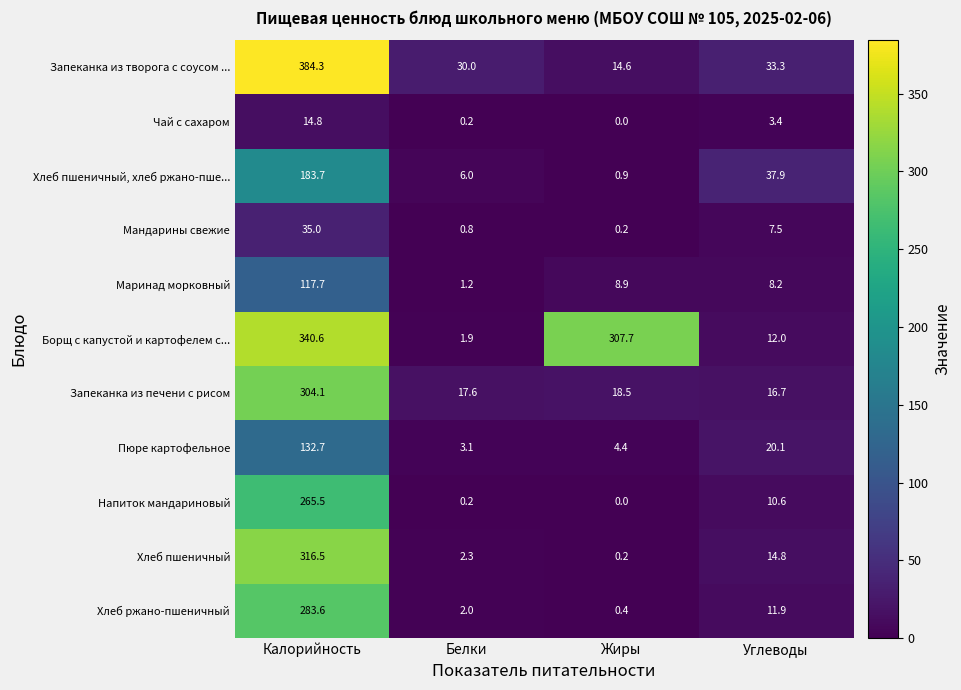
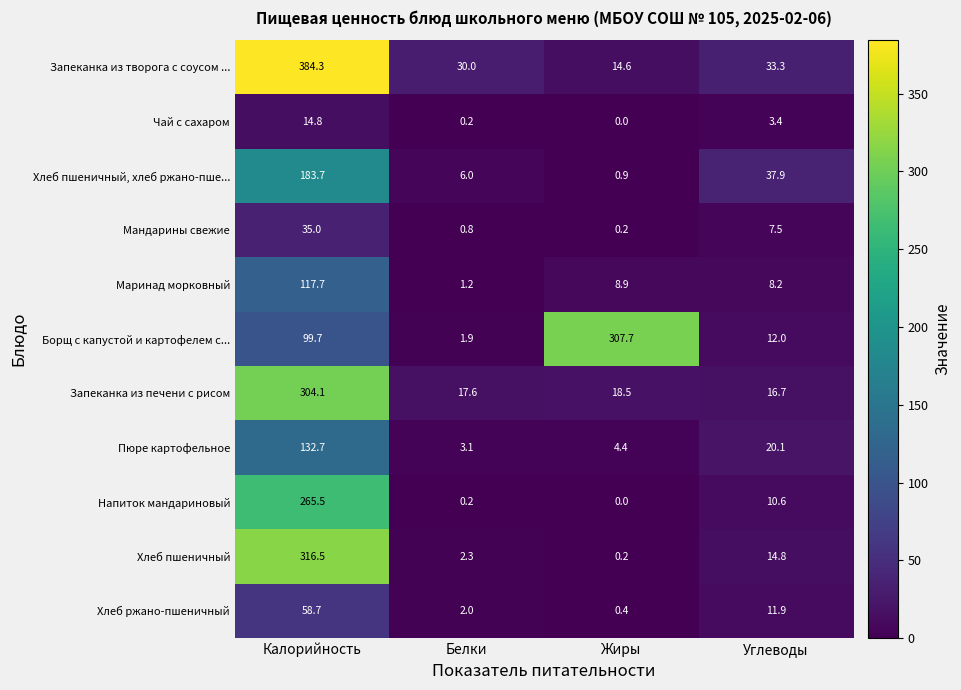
  {
    "Запеканка из творога с соусом ...": {
      "Калорийность": 384.3,
      "Белки": 30.0,
      "Жиры": 14.6,
      "Углеводы": 33.3
    },
    "Чай с сахаром": {
      "Калорийность": 14.8,
      "Белки": 0.2,
      "Жиры": 0.0,
      "Углеводы": 3.4
    },
    "Хлеб пшеничный, хлеб ржано-пше...": {
      "Калорийность": 183.7,
      "Белки": 6.0,
      "Жиры": 0.9,
      "Углеводы": 37.9
    },
    "Мандарины свежие": {
      "Калорийность": 35.0,
      "Белки": 0.8,
      "Жиры": 0.2,
      "Углеводы": 7.5
    },
    "Маринад морковный": {
      "Калорийность": 117.7,
      "Белки": 1.2,
      "Жиры": 8.9,
      "Углеводы": 8.2
    },
    "Борщ с капустой и картофелем с...": {
-     "Калорийность": 340.6,
+     "Калорийность": 99.7,
      "Белки": 1.9,
      "Жиры": 307.7,
      "Углеводы": 12.0
    },
    "Запеканка из печени с рисом": {
      "Калорийность": 304.1,
      "Белки": 17.6,
      "Жиры": 18.5,
      "Углеводы": 16.7
    },
    "Пюре картофельное": {
      "Калорийность": 132.7,
      "Белки": 3.1,
      "Жиры": 4.4,
      "Углеводы": 20.1
    },
    "Напиток мандариновый": {
      "Калорийность": 265.5,
      "Белки": 0.2,
      "Жиры": 0.0,
      "Углеводы": 10.6
    },
    "Хлеб пшеничный": {
      "Калорийность": 316.5,
      "Белки": 2.3,
      "Жиры": 0.2,
      "Углеводы": 14.8
    },
    "Хлеб ржано-пшеничный": {
-     "Калорийность": 283.6,
+     "Калорийность": 58.7,
      "Белки": 2.0,
      "Жиры": 0.4,
      "Углеводы": 11.9
    }
  }
